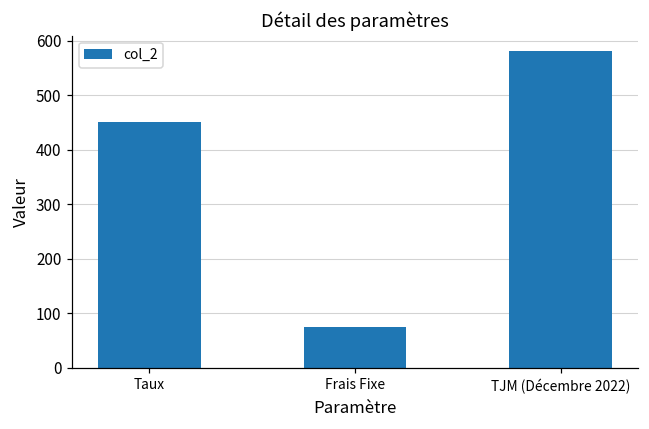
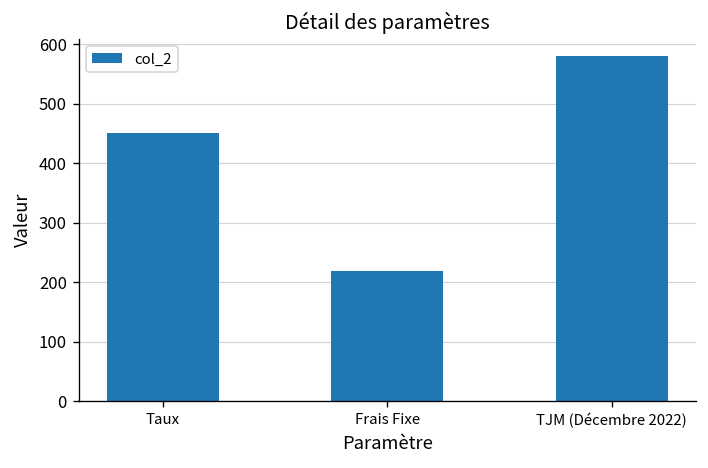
  {
    "Taux": 450,
-   "Frais Fixe": 80,
+   "Frais Fixe": 220,
    "TJM (Décembre 2022)": 580
  }
